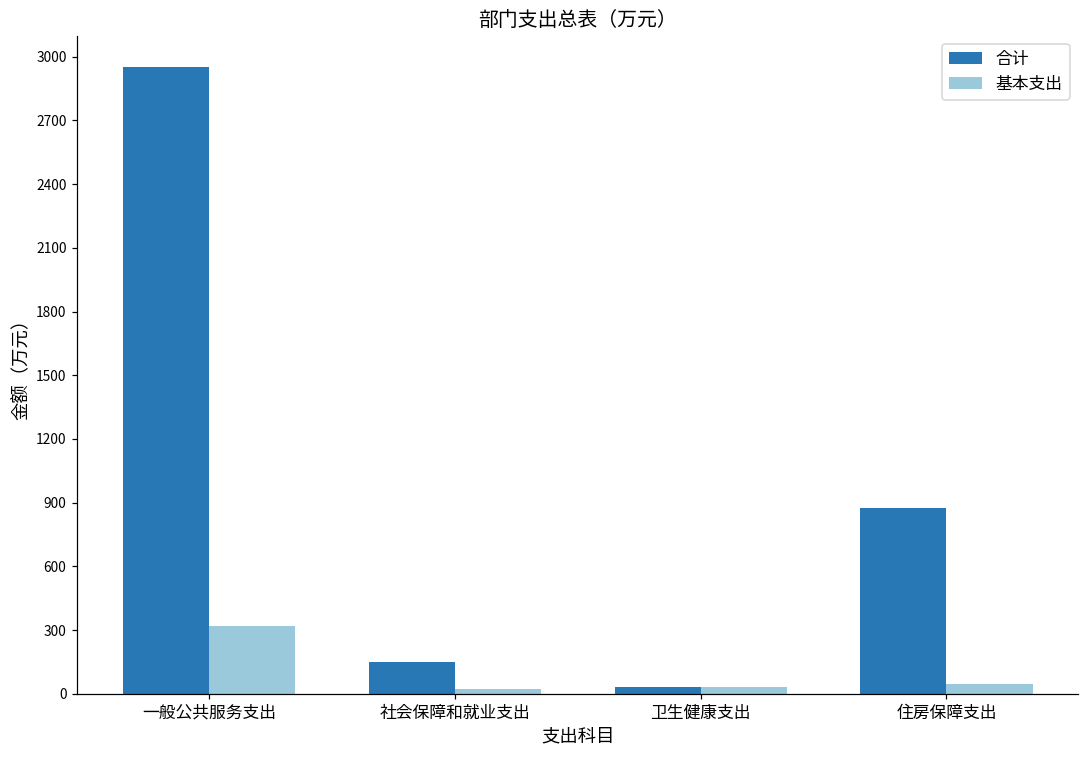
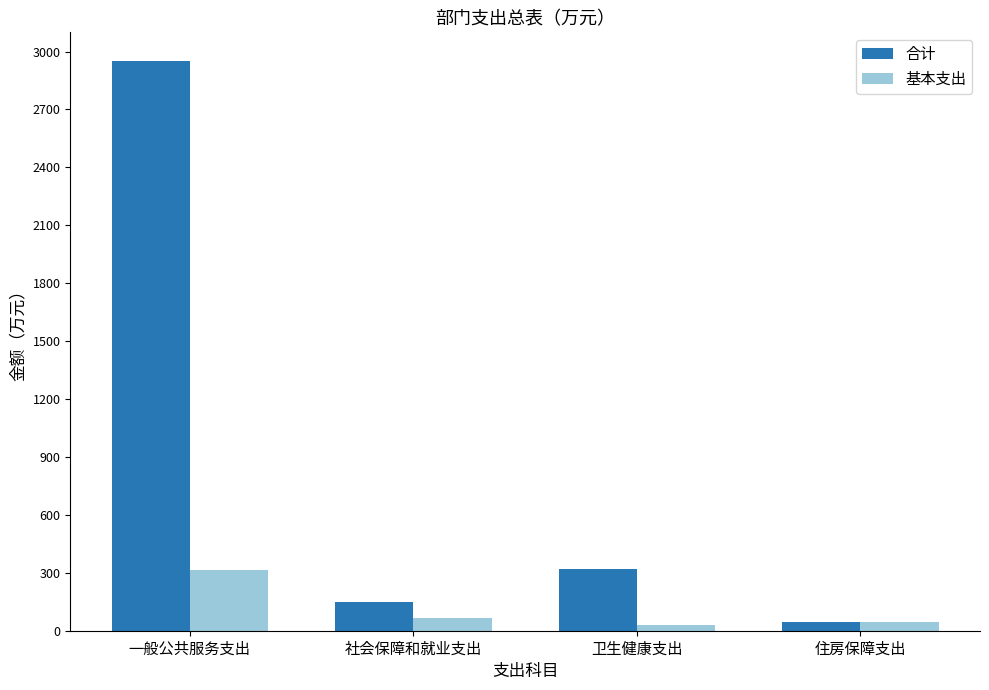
  {
    "合计": {
      "一般公共服务支出": 2950,
      "社会保障和就业支出": 150,
-     "卫生健康支出": 30,
-     "住房保障支出": 870
+     "卫生健康支出": 320,
+     "住房保障支出": 50
    },
    "基本支出": {
      "一般公共服务支出": 320,
-     "社会保障和就业支出": 20,
+     "社会保障和就业支出": 70,
      "卫生健康支出": 30,
      "住房保障支出": 50
    }
  }
